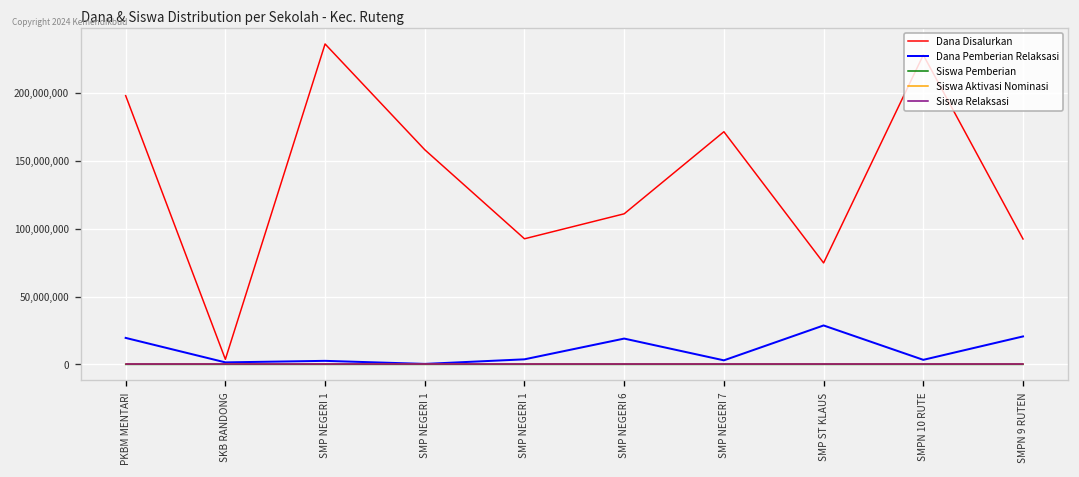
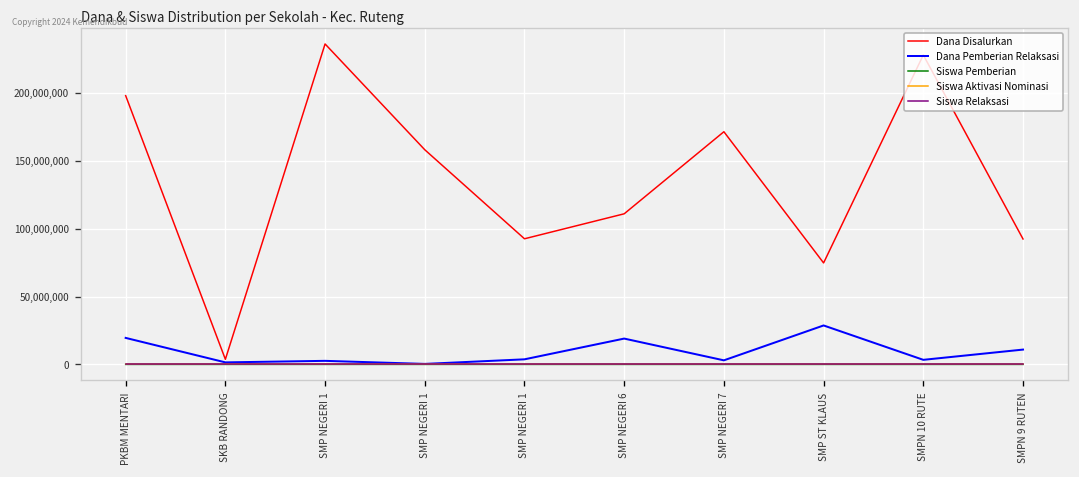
  {
    "Dana Disalurkan": {
      "PKBM MENTARI": "198,000,000",
      "SKB RANDONG": "4,000,000",
      "SMP NEGERI 6": "111,000,000",
      "SMP NEGERI 7": "172,000,000",
      "SMP ST KLAUS": "75,000,000",
      "SMPN 9 RUTEN": "92,000,000"
    },
    "Dana Pemberian Relaksasi": {
      "PKBM MENTARI": "20,000,000",
      "SMP NEGERI 6": "19,000,000",
      "SMP NEGERI 7": "3,000,000",
      "SMP ST KLAUS": "29,000,000",
      "SMPN 10 RUTE": "3,000,000",
-     "SMPN 9 RUTEN": "21,000,000"
+     "SMPN 9 RUTEN": "11,000,000"
    },
    "Siswa Relaksasi": {
      "PKBM MENTARI": "0",
      "SMP NEGERI 6": "0",
      "SMP NEGERI 7": "0",
      "SMP ST KLAUS": "0",
      "SMPN 10 RUTE": "0",
      "SMPN 9 RUTEN": "0"
    }
  }
